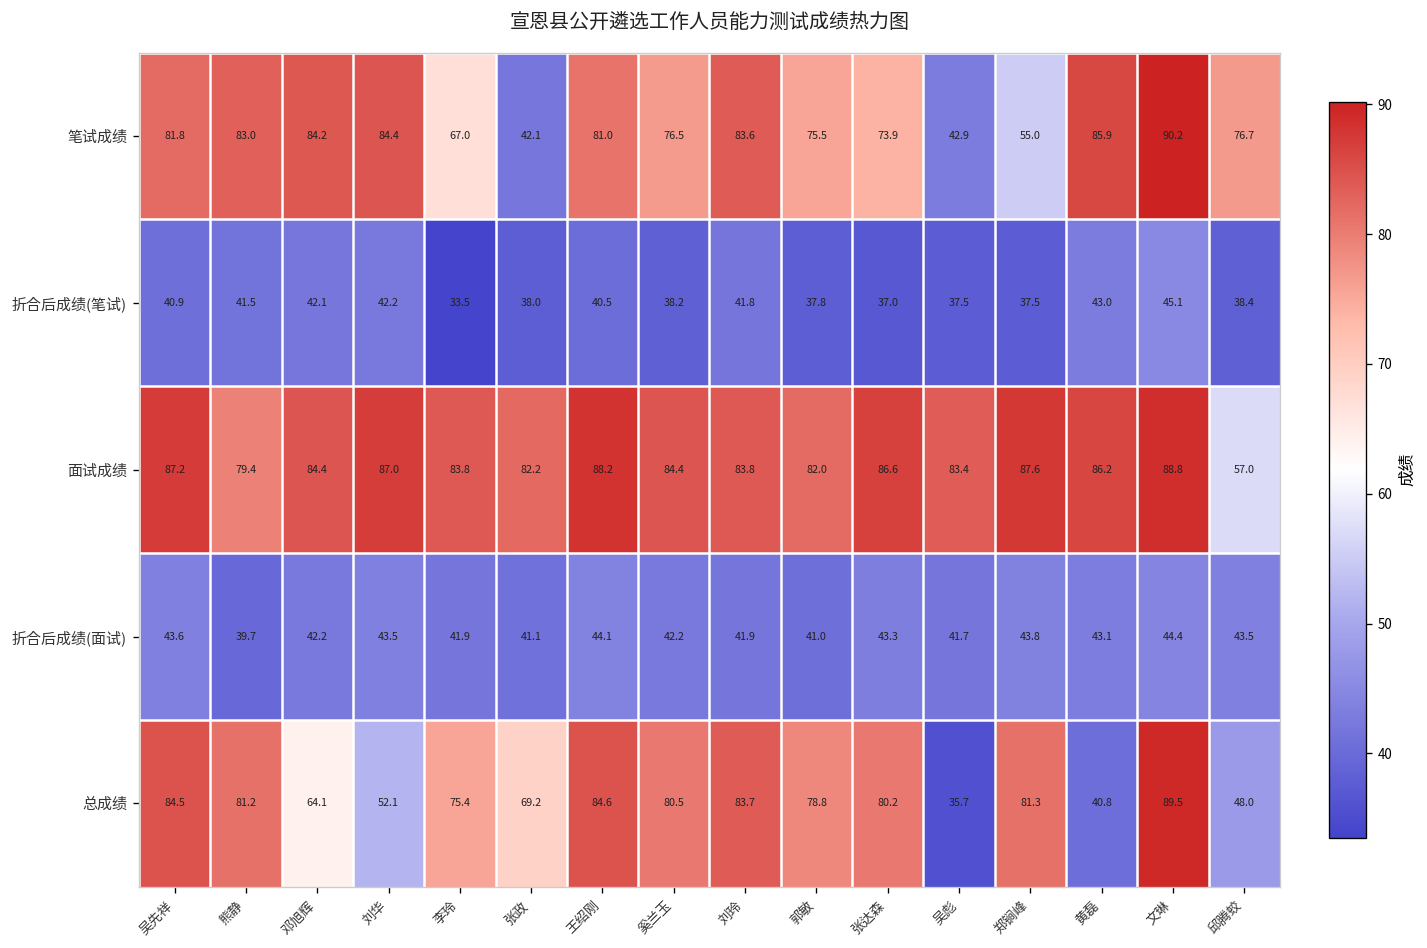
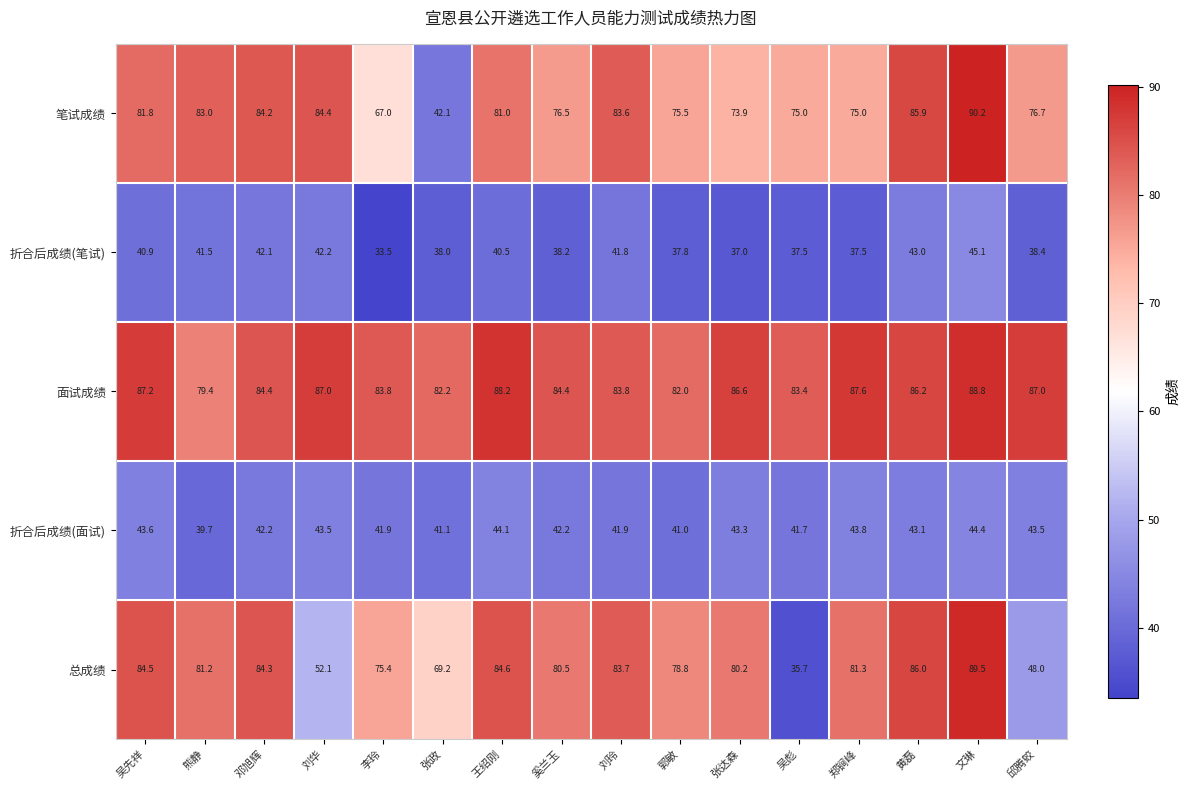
  {
    "笔试成绩": {
      "吴先祥": 81.8,
      "熊静": 83.0,
      "邓旭辉": 84.2,
      "刘华": 84.4,
      "李玲": 67.0,
      "张政": 42.1,
      "王绍刚": 81.0,
      "奚兰玉": 76.5,
      "刘玲": 83.6,
      "郭敏": 75.5,
      "张达森": 73.9,
-     "吴彪": 42.9,
-     "郑锏峰": 55.0,
+     "吴彪": 75.0,
+     "郑锏峰": 75.0,
      "黄磊": 85.9,
      "文琳": 90.2,
      "邱腾蛟": 76.7
    },
    "折合后成绩(笔试)": {
      "吴先祥": 40.9,
      "熊静": 41.5,
      "邓旭辉": 42.1,
      "刘华": 42.2,
      "李玲": 33.5,
      "张政": 38.0,
      "王绍刚": 40.5,
      "奚兰玉": 38.2,
      "刘玲": 41.8,
      "郭敏": 37.8,
      "张达森": 37.0,
      "吴彪": 37.5,
      "郑锏峰": 37.5,
      "黄磊": 43.0,
      "文琳": 45.1,
      "邱腾蛟": 38.4
    },
    "面试成绩": {
      "吴先祥": 87.2,
      "熊静": 79.4,
      "邓旭辉": 84.4,
      "刘华": 87.0,
      "李玲": 83.8,
      "张政": 82.2,
      "王绍刚": 88.2,
      "奚兰玉": 84.4,
      "刘玲": 83.8,
      "郭敏": 82.0,
      "张达森": 86.6,
      "吴彪": 83.4,
      "郑锏峰": 87.6,
      "黄磊": 86.2,
      "文琳": 88.8,
-     "邱腾蛟": 57.0
+     "邱腾蛟": 87.0
    },
    "折合后成绩(面试)": {
      "吴先祥": 43.6,
      "熊静": 39.7,
      "邓旭辉": 42.2,
      "刘华": 43.5,
      "李玲": 41.9,
      "张政": 41.1,
      "王绍刚": 44.1,
      "奚兰玉": 42.2,
      "刘玲": 41.9,
      "郭敏": 41.0,
      "张达森": 43.3,
      "吴彪": 41.7,
      "郑锏峰": 43.8,
      "黄磊": 43.1,
      "文琳": 44.4,
      "邱腾蛟": 43.5
    },
    "总成绩": {
      "吴先祥": 84.5,
      "熊静": 81.2,
-     "邓旭辉": 64.1,
+     "邓旭辉": 84.3,
      "刘华": 52.1,
      "李玲": 75.4,
      "张政": 69.2,
      "王绍刚": 84.6,
      "奚兰玉": 80.5,
      "刘玲": 83.7,
      "郭敏": 78.8,
      "张达森": 80.2,
      "吴彪": 35.7,
      "郑锏峰": 81.3,
-     "黄磊": 40.8,
+     "黄磊": 86.0,
      "文琳": 89.5,
      "邱腾蛟": 48.0
    }
  }
